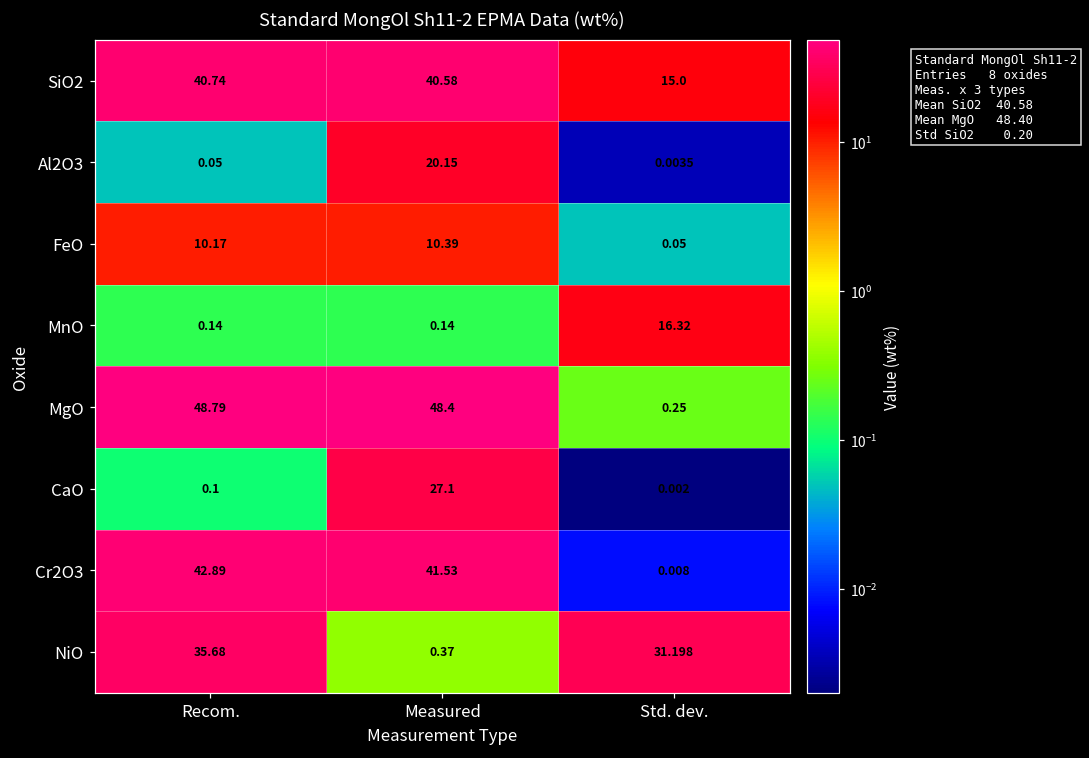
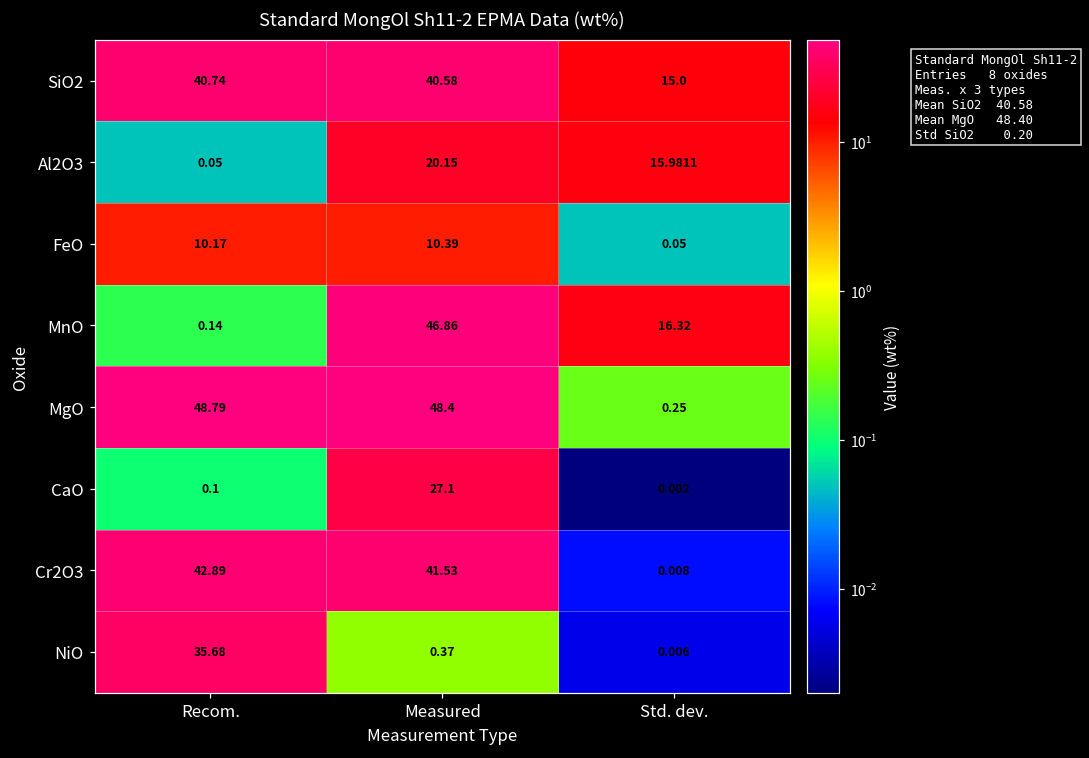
  {
    "SiO2": {
      "Recom.": 40.74,
      "Measured": 40.58,
      "Std. dev.": 15.0
    },
    "Al2O3": {
      "Recom.": 0.05,
      "Measured": 20.15,
-     "Std. dev.": 0.0035
+     "Std. dev.": 15.9811
    },
    "FeO": {
      "Recom.": 10.17,
      "Measured": 10.39,
      "Std. dev.": 0.05
    },
    "MnO": {
      "Recom.": 0.14,
-     "Measured": 0.14,
+     "Measured": 46.86,
      "Std. dev.": 16.32
    },
    "MgO": {
      "Recom.": 48.79,
      "Measured": 48.4,
      "Std. dev.": 0.25
    },
    "CaO": {
      "Recom.": 0.1,
      "Measured": 27.1,
      "Std. dev.": 0.002
    },
    "Cr2O3": {
      "Recom.": 42.89,
      "Measured": 41.53,
      "Std. dev.": 0.008
    },
    "NiO": {
      "Recom.": 35.68,
      "Measured": 0.37,
-     "Std. dev.": 31.198
+     "Std. dev.": 0.006
    }
  }
